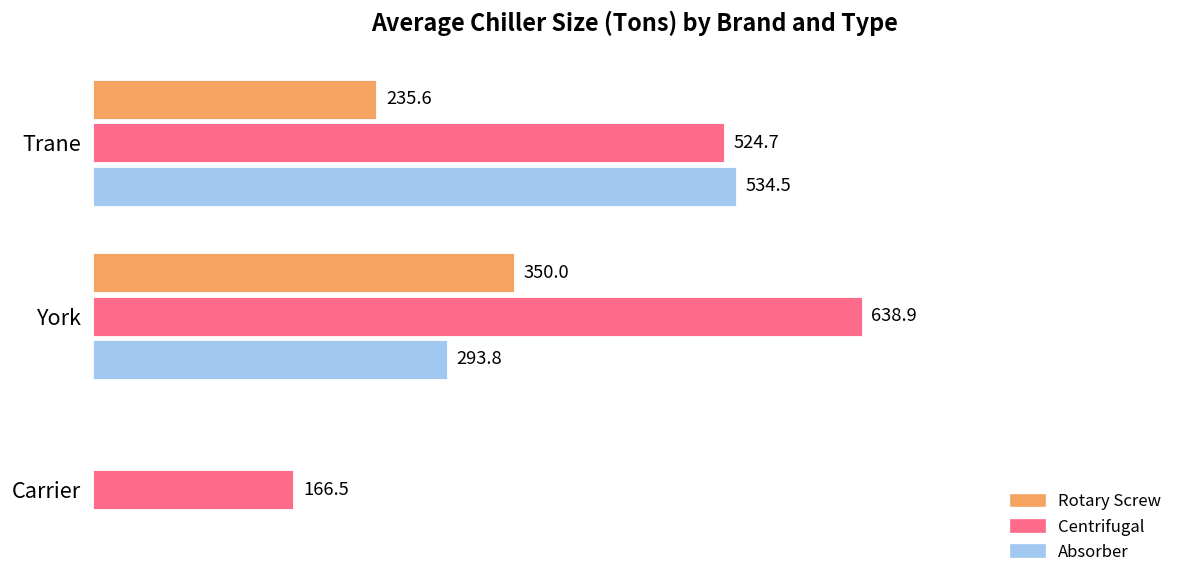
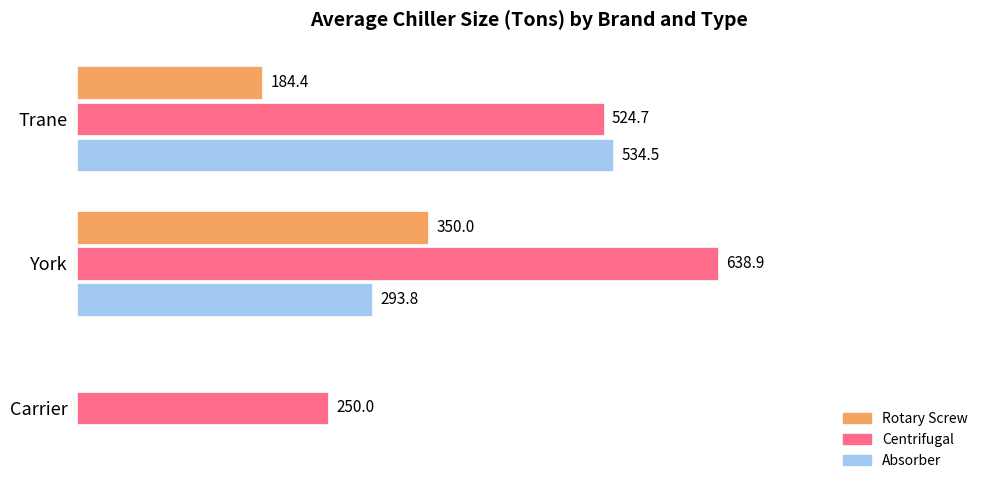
  {
    "Rotary Screw": {
-     "Trane": 235.6,
+     "Trane": 184.4,
      "York": 350.0
    },
    "Centrifugal": {
      "Trane": 524.7,
      "York": 638.9,
-     "Carrier": 166.5
+     "Carrier": 250.0
    },
    "Absorber": {
      "Trane": 534.5,
      "York": 293.8
    }
  }
